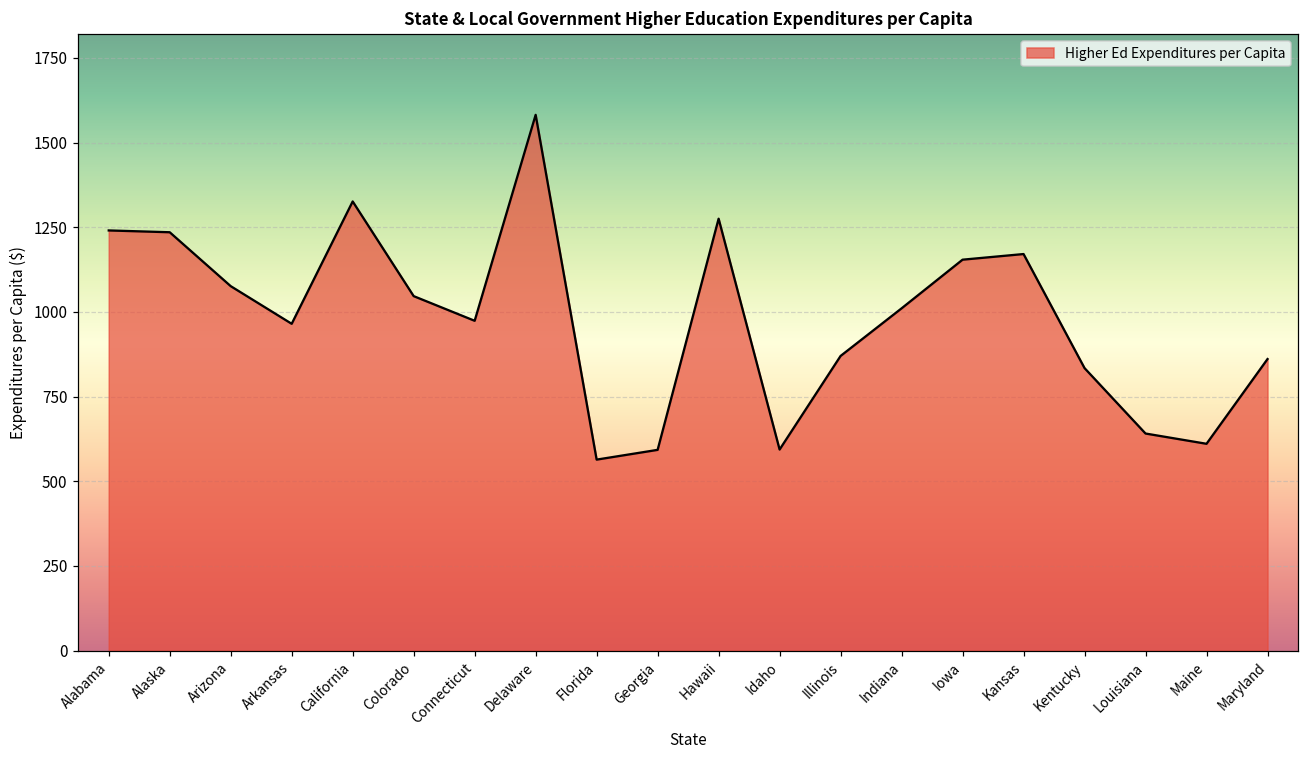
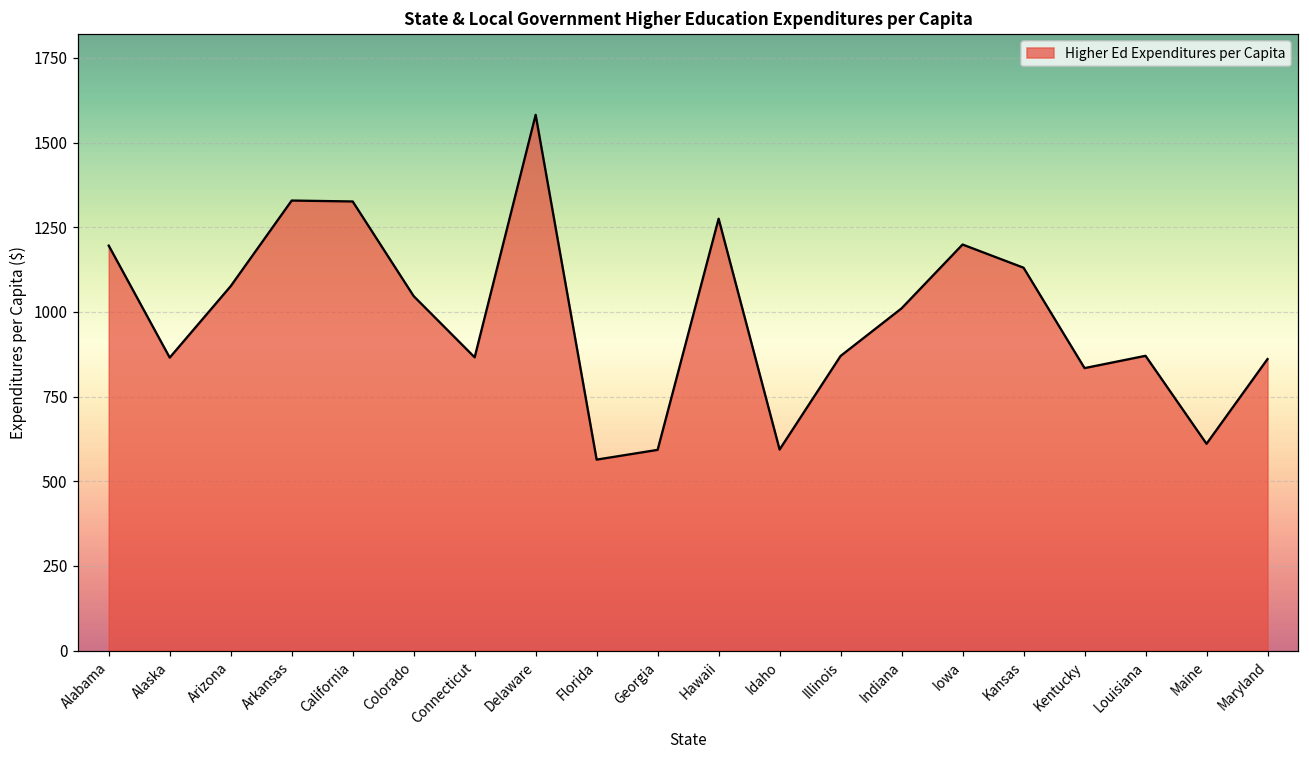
  {
-   "Alabama": 1240,
-   "Alaska": 1240,
+   "Alabama": 1200,
+   "Alaska": 870,
    "Arizona": 1080,
-   "Arkansas": 960,
+   "Arkansas": 1330,
    "California": 1330,
    "Colorado": 1050,
-   "Connecticut": 970,
+   "Connecticut": 870,
    "Delaware": 1580,
    "Florida": 560,
    "Georgia": 590,
    "Hawaii": 1280,
    "Idaho": 590,
    "Illinois": 870,
    "Indiana": 1010,
-   "Iowa": 1150,
-   "Kansas": 1170,
+   "Iowa": 1200,
+   "Kansas": 1130,
    "Kentucky": 830,
-   "Louisiana": 640,
+   "Louisiana": 870,
    "Maine": 610,
    "Maryland": 860
  }
